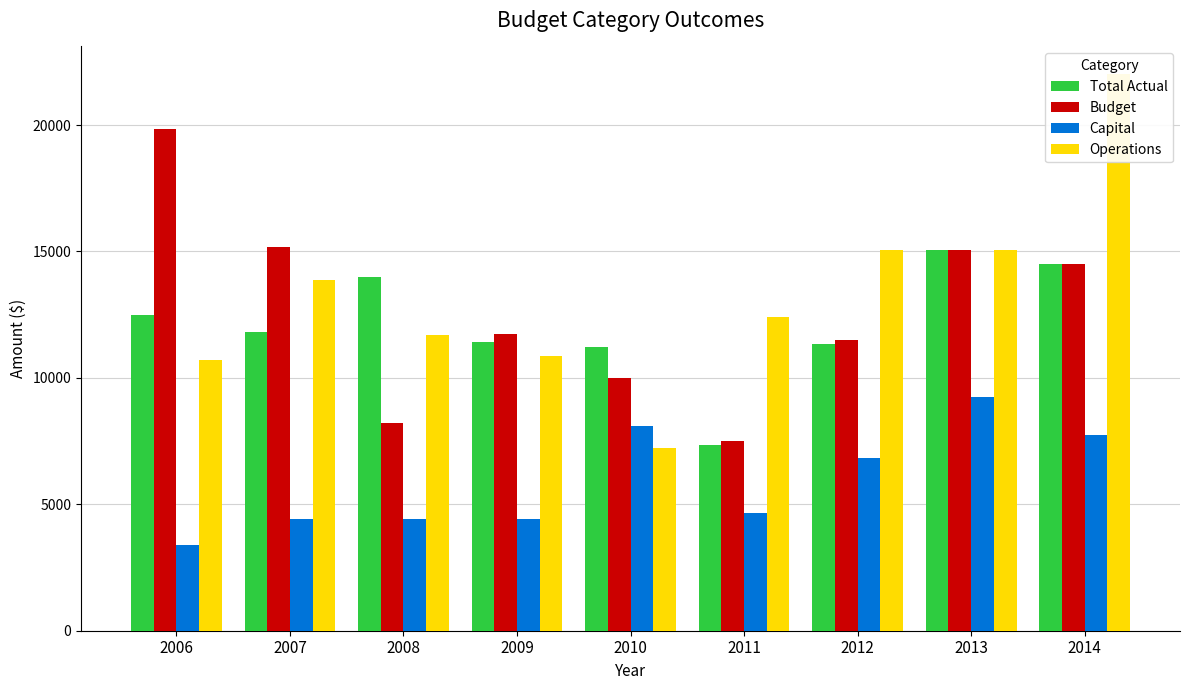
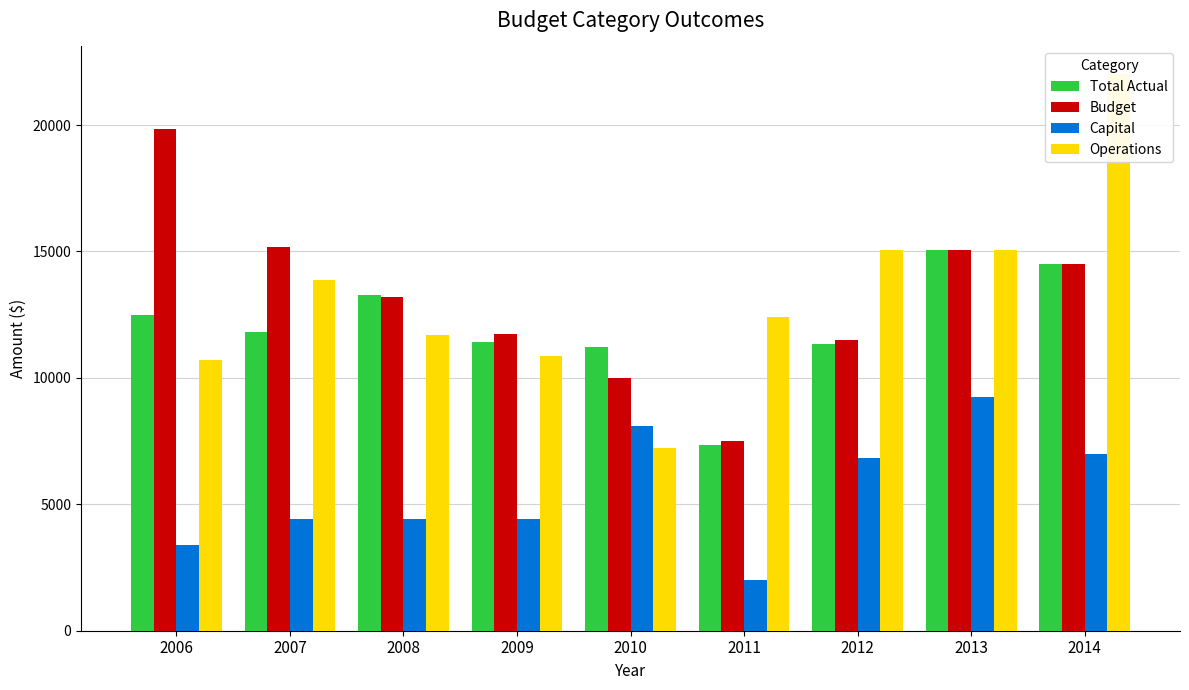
  {
    "Total Actual": {
      "2006": 12500,
      "2007": 11800,
-     "2008": 14000,
+     "2008": 13300,
      "2009": 11400,
      "2010": 11200,
      "2011": 7300,
      "2012": 11300,
      "2013": 15100,
      "2014": 14500
    },
    "Budget": {
      "2006": 19900,
      "2007": 15200,
-     "2008": 8200,
+     "2008": 13200,
      "2009": 11700,
      "2010": 10000,
      "2011": 7500,
      "2012": 11500,
      "2013": 15100,
      "2014": 14500
    },
    "Capital": {
      "2006": 3400,
      "2007": 4400,
      "2008": 4400,
      "2009": 4400,
      "2010": 8100,
-     "2011": 4700,
+     "2011": 2000,
      "2012": 6800,
      "2013": 9200,
-     "2014": 7700
+     "2014": 7000
    },
    "Operations": {
      "2006": 10700,
      "2007": 13900,
      "2008": 11700,
      "2009": 10800,
      "2010": 7200,
      "2011": 12400,
      "2012": 15100,
      "2013": 15100
    }
  }
